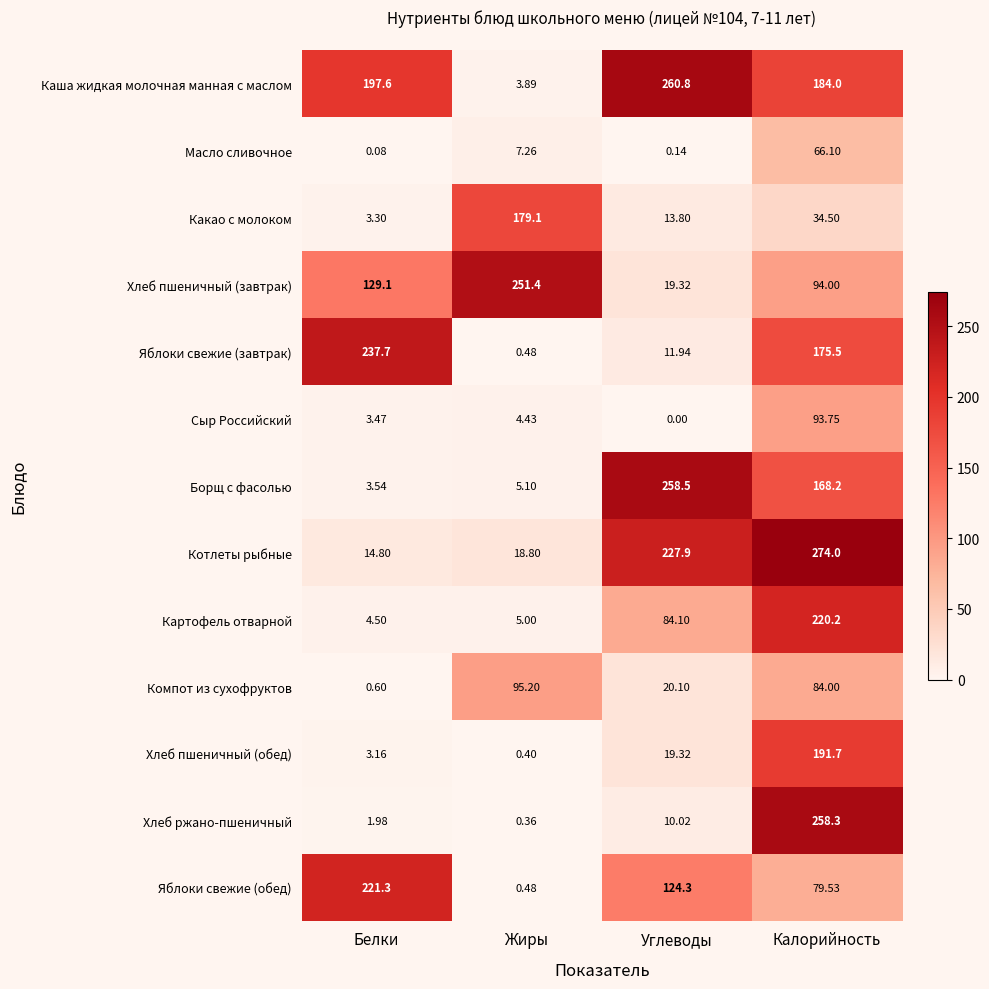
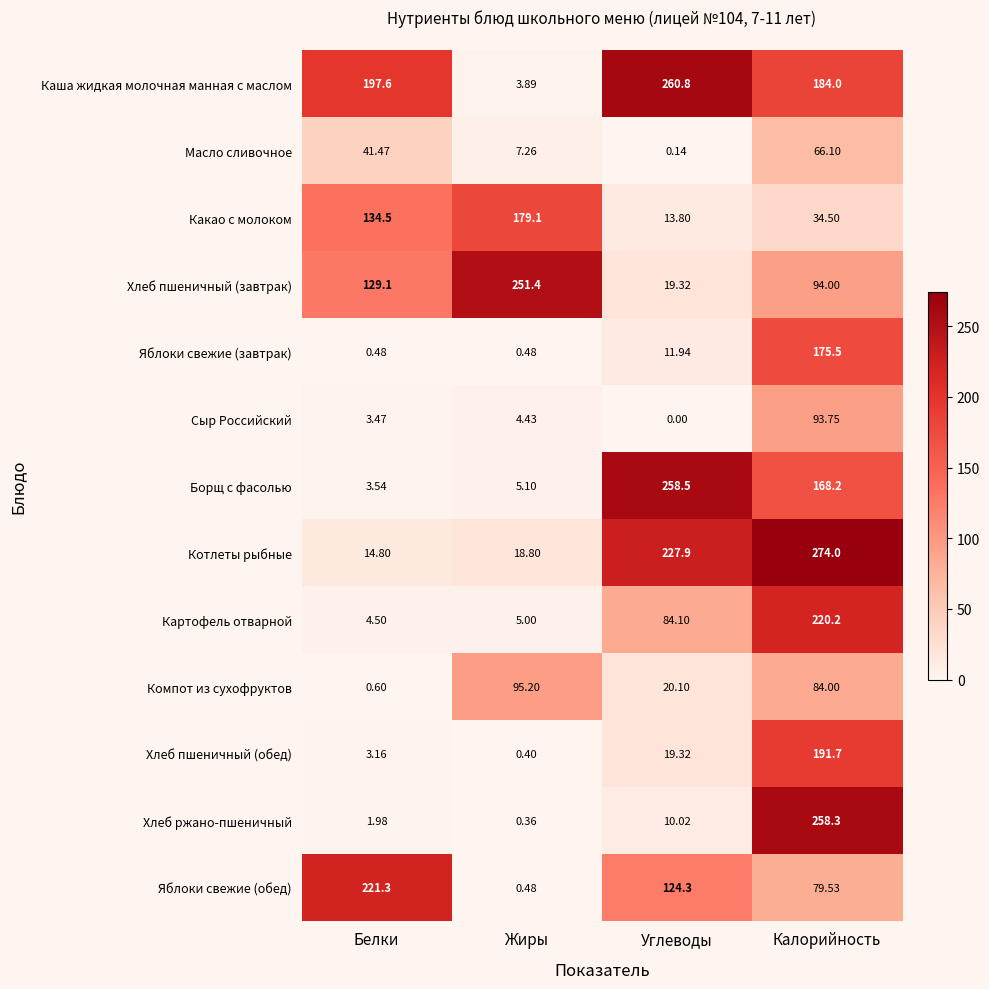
  {
    "Каша жидкая молочная манная с маслом": {
      "Белки": 197.6,
      "Жиры": 3.89,
      "Углеводы": 260.8,
      "Калорийность": 184.0
    },
    "Масло сливочное": {
-     "Белки": 0.08,
+     "Белки": 41.47,
      "Жиры": 7.26,
      "Углеводы": 0.14,
      "Калорийность": 66.10
    },
    "Какао с молоком": {
-     "Белки": 3.30,
+     "Белки": 134.5,
      "Жиры": 179.1,
      "Углеводы": 13.80,
      "Калорийность": 34.50
    },
    "Хлеб пшеничный (завтрак)": {
      "Белки": 129.1,
      "Жиры": 251.4,
      "Углеводы": 19.32,
      "Калорийность": 94.00
    },
    "Яблоки свежие (завтрак)": {
-     "Белки": 237.7,
+     "Белки": 0.48,
      "Жиры": 0.48,
      "Углеводы": 11.94,
      "Калорийность": 175.5
    },
    "Сыр Российский": {
      "Белки": 3.47,
      "Жиры": 4.43,
      "Углеводы": 0.00,
      "Калорийность": 93.75
    },
    "Борщ с фасолью": {
      "Белки": 3.54,
      "Жиры": 5.10,
      "Углеводы": 258.5,
      "Калорийность": 168.2
    },
    "Котлеты рыбные": {
      "Белки": 14.80,
      "Жиры": 18.80,
      "Углеводы": 227.9,
      "Калорийность": 274.0
    },
    "Картофель отварной": {
      "Белки": 4.50,
      "Жиры": 5.00,
      "Углеводы": 84.10,
      "Калорийность": 220.2
    },
    "Компот из сухофруктов": {
      "Белки": 0.60,
      "Жиры": 95.20,
      "Углеводы": 20.10,
      "Калорийность": 84.00
    },
    "Хлеб пшеничный (обед)": {
      "Белки": 3.16,
      "Жиры": 0.40,
      "Углеводы": 19.32,
      "Калорийность": 191.7
    },
    "Хлеб ржано-пшеничный": {
      "Белки": 1.98,
      "Жиры": 0.36,
      "Углеводы": 10.02,
      "Калорийность": 258.3
    },
    "Яблоки свежие (обед)": {
      "Белки": 221.3,
      "Жиры": 0.48,
      "Углеводы": 124.3,
      "Калорийность": 79.53
    }
  }
